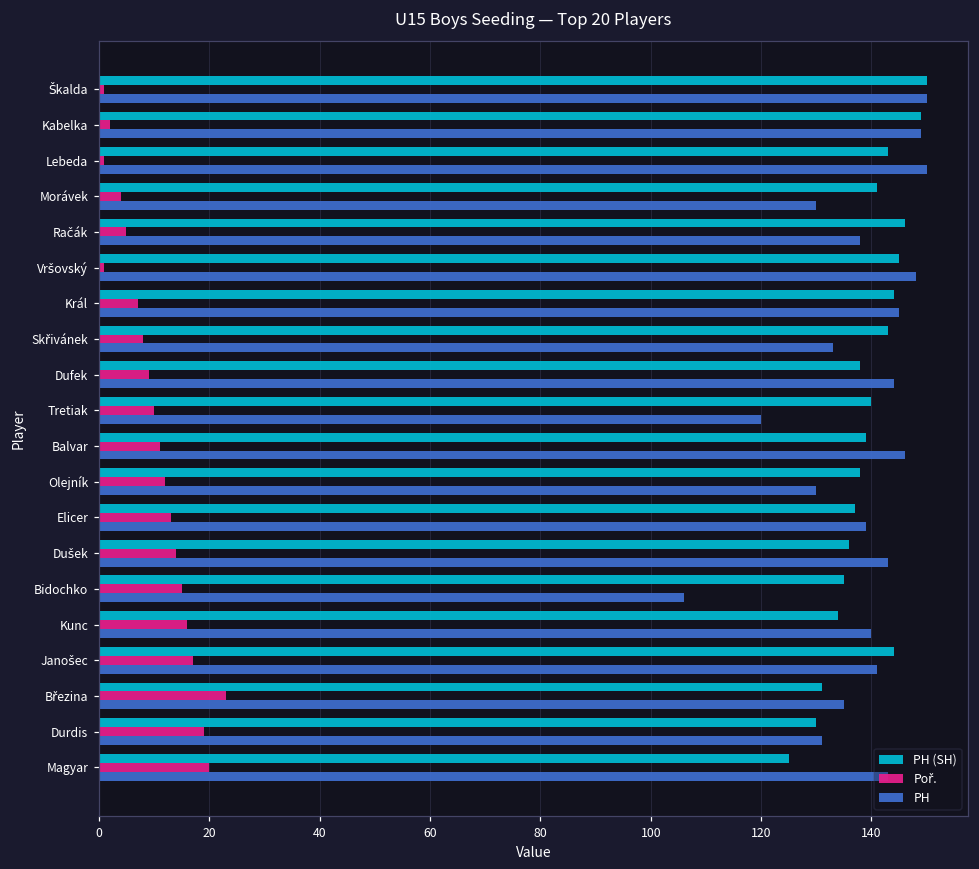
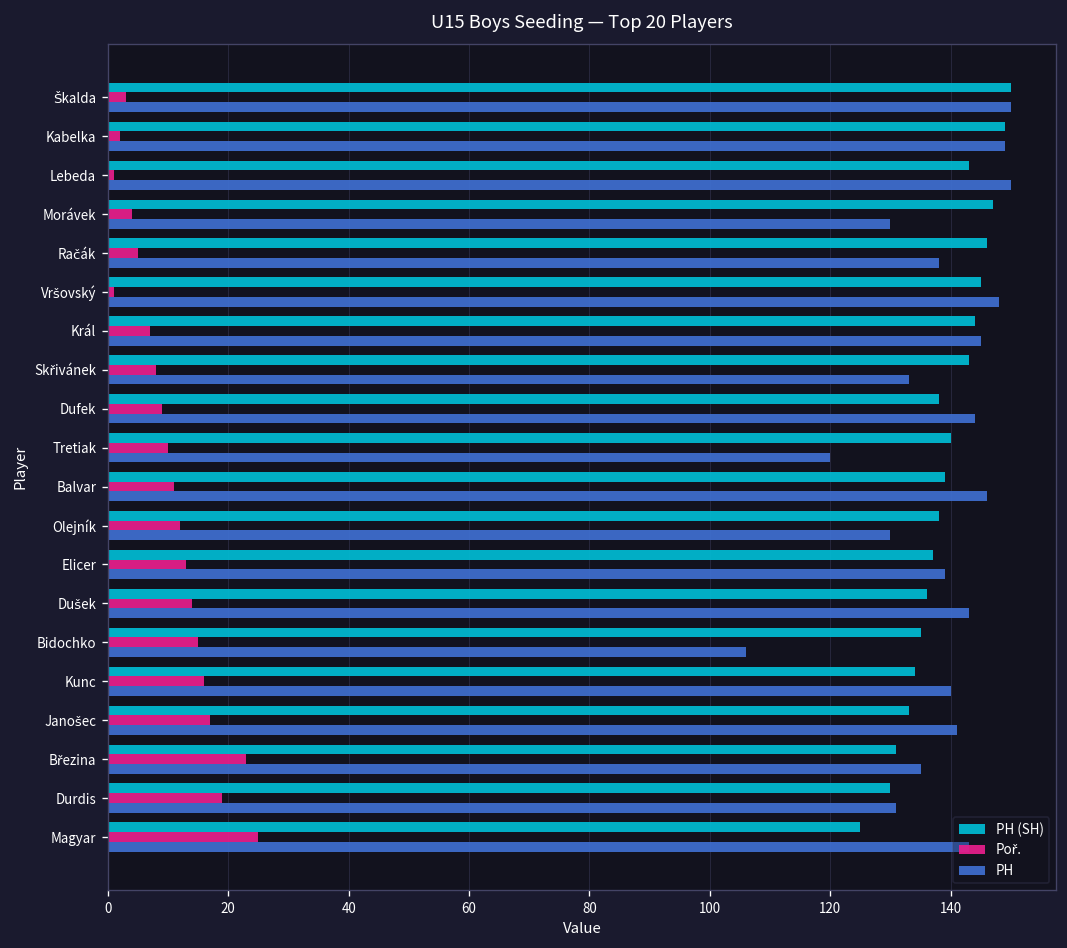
  {
    "PH (SH)": {
      "Škalda": 150,
      "Kabelka": 149,
      "Lebeda": 143,
-     "Morávek": 141,
+     "Morávek": 147,
      "Račák": 146,
      "Vršovský": 145,
      "Král": 144,
      "Skřivánek": 143,
      "Dufek": 138,
      "Tretiak": 140,
      "Balvar": 139,
      "Olejník": 138,
      "Elicer": 137,
      "Dušek": 136,
      "Bidochko": 135,
      "Kunc": 134,
-     "Janošec": 144,
+     "Janošec": 133,
      "Březina": 131,
      "Durdis": 130,
      "Magyar": 125
    },
    "Poř.": {
-     "Škalda": 1,
+     "Škalda": 3,
      "Kabelka": 2,
      "Lebeda": 1,
      "Morávek": 4,
      "Račák": 5,
      "Vršovský": 1,
      "Král": 7,
      "Skřivánek": 8,
      "Dufek": 9,
      "Tretiak": 10,
      "Balvar": 11,
      "Olejník": 12,
      "Elicer": 13,
      "Dušek": 14,
      "Bidochko": 15,
      "Kunc": 16,
      "Janošec": 17,
      "Březina": 23,
      "Durdis": 19,
-     "Magyar": 20
+     "Magyar": 25
    },
    "PH": {
      "Škalda": 150,
      "Kabelka": 149,
      "Lebeda": 150,
      "Morávek": 130,
      "Račák": 138,
      "Vršovský": 148,
      "Král": 145,
      "Skřivánek": 133,
      "Dufek": 144,
      "Tretiak": 120,
      "Balvar": 146,
      "Olejník": 130,
      "Elicer": 139,
      "Dušek": 143,
      "Bidochko": 106,
      "Kunc": 140,
      "Janošec": 141,
      "Březina": 135,
      "Durdis": 131
    }
  }
